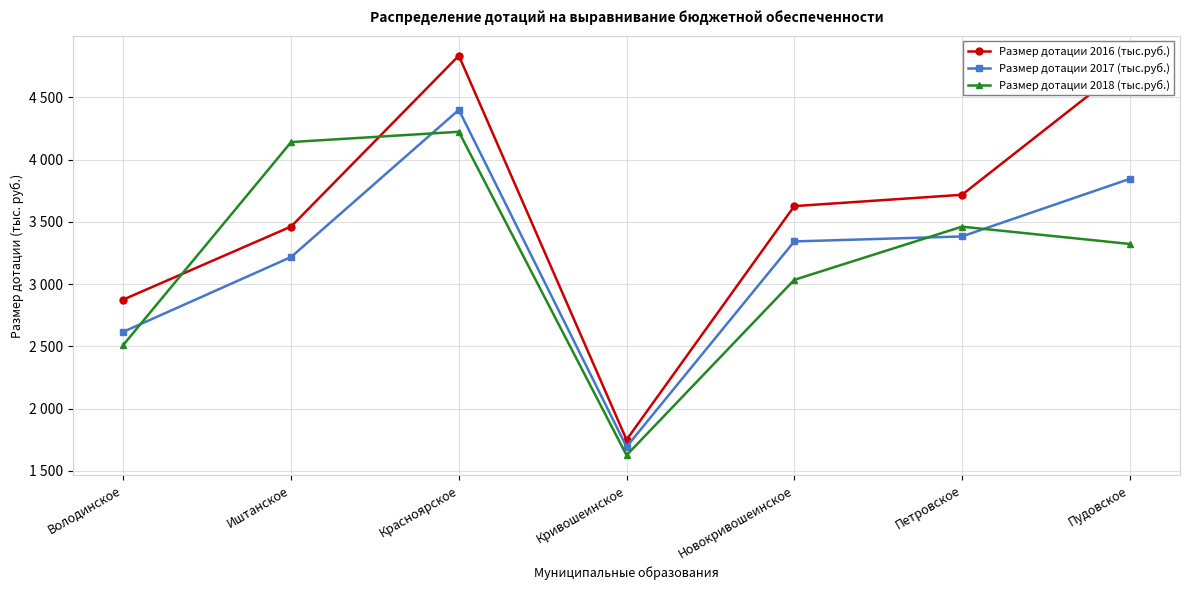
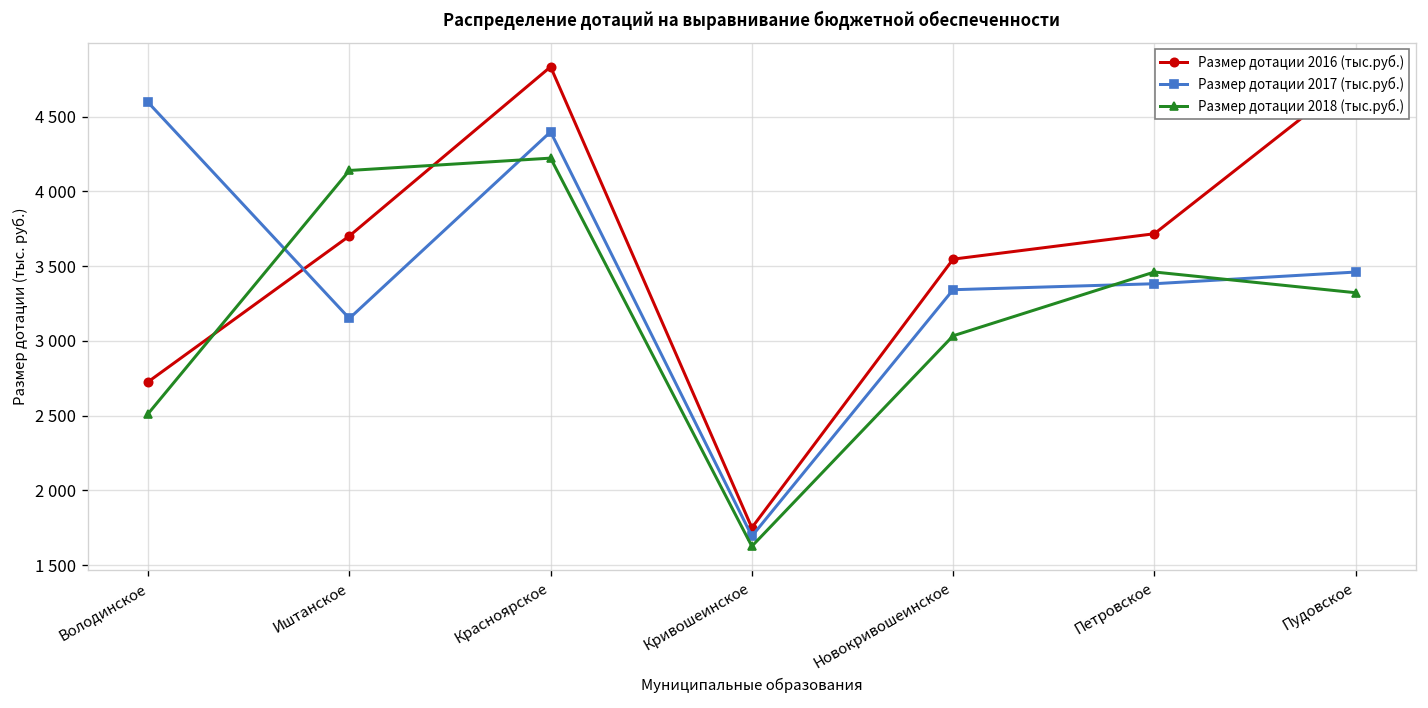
  {
    "Размер дотации 2016 (тыс.руб.)": {
-     "Володинское": 2880,
-     "Иштанское": 3460,
+     "Володинское": 2730,
+     "Иштанское": 3700,
      "Красноярское": 4830,
      "Кривошеинское": 1750,
-     "Новокривошеинское": 3630,
+     "Новокривошеинское": 3550,
      "Петровское": 3720
    },
    "Размер дотации 2017 (тыс.руб.)": {
-     "Володинское": 2620,
-     "Иштанское": 3220,
+     "Володинское": 4600,
+     "Иштанское": 3150,
      "Красноярское": 4400,
      "Кривошеинское": 1690,
      "Новокривошеинское": 3340,
      "Петровское": 3380,
-     "Пудовское": 3840
+     "Пудовское": 3460
    },
    "Размер дотации 2018 (тыс.руб.)": {
      "Володинское": 2510,
      "Иштанское": 4140,
      "Красноярское": 4220,
      "Кривошеинское": 1630,
      "Новокривошеинское": 3030,
      "Петровское": 3460,
      "Пудовское": 3320
    }
  }
